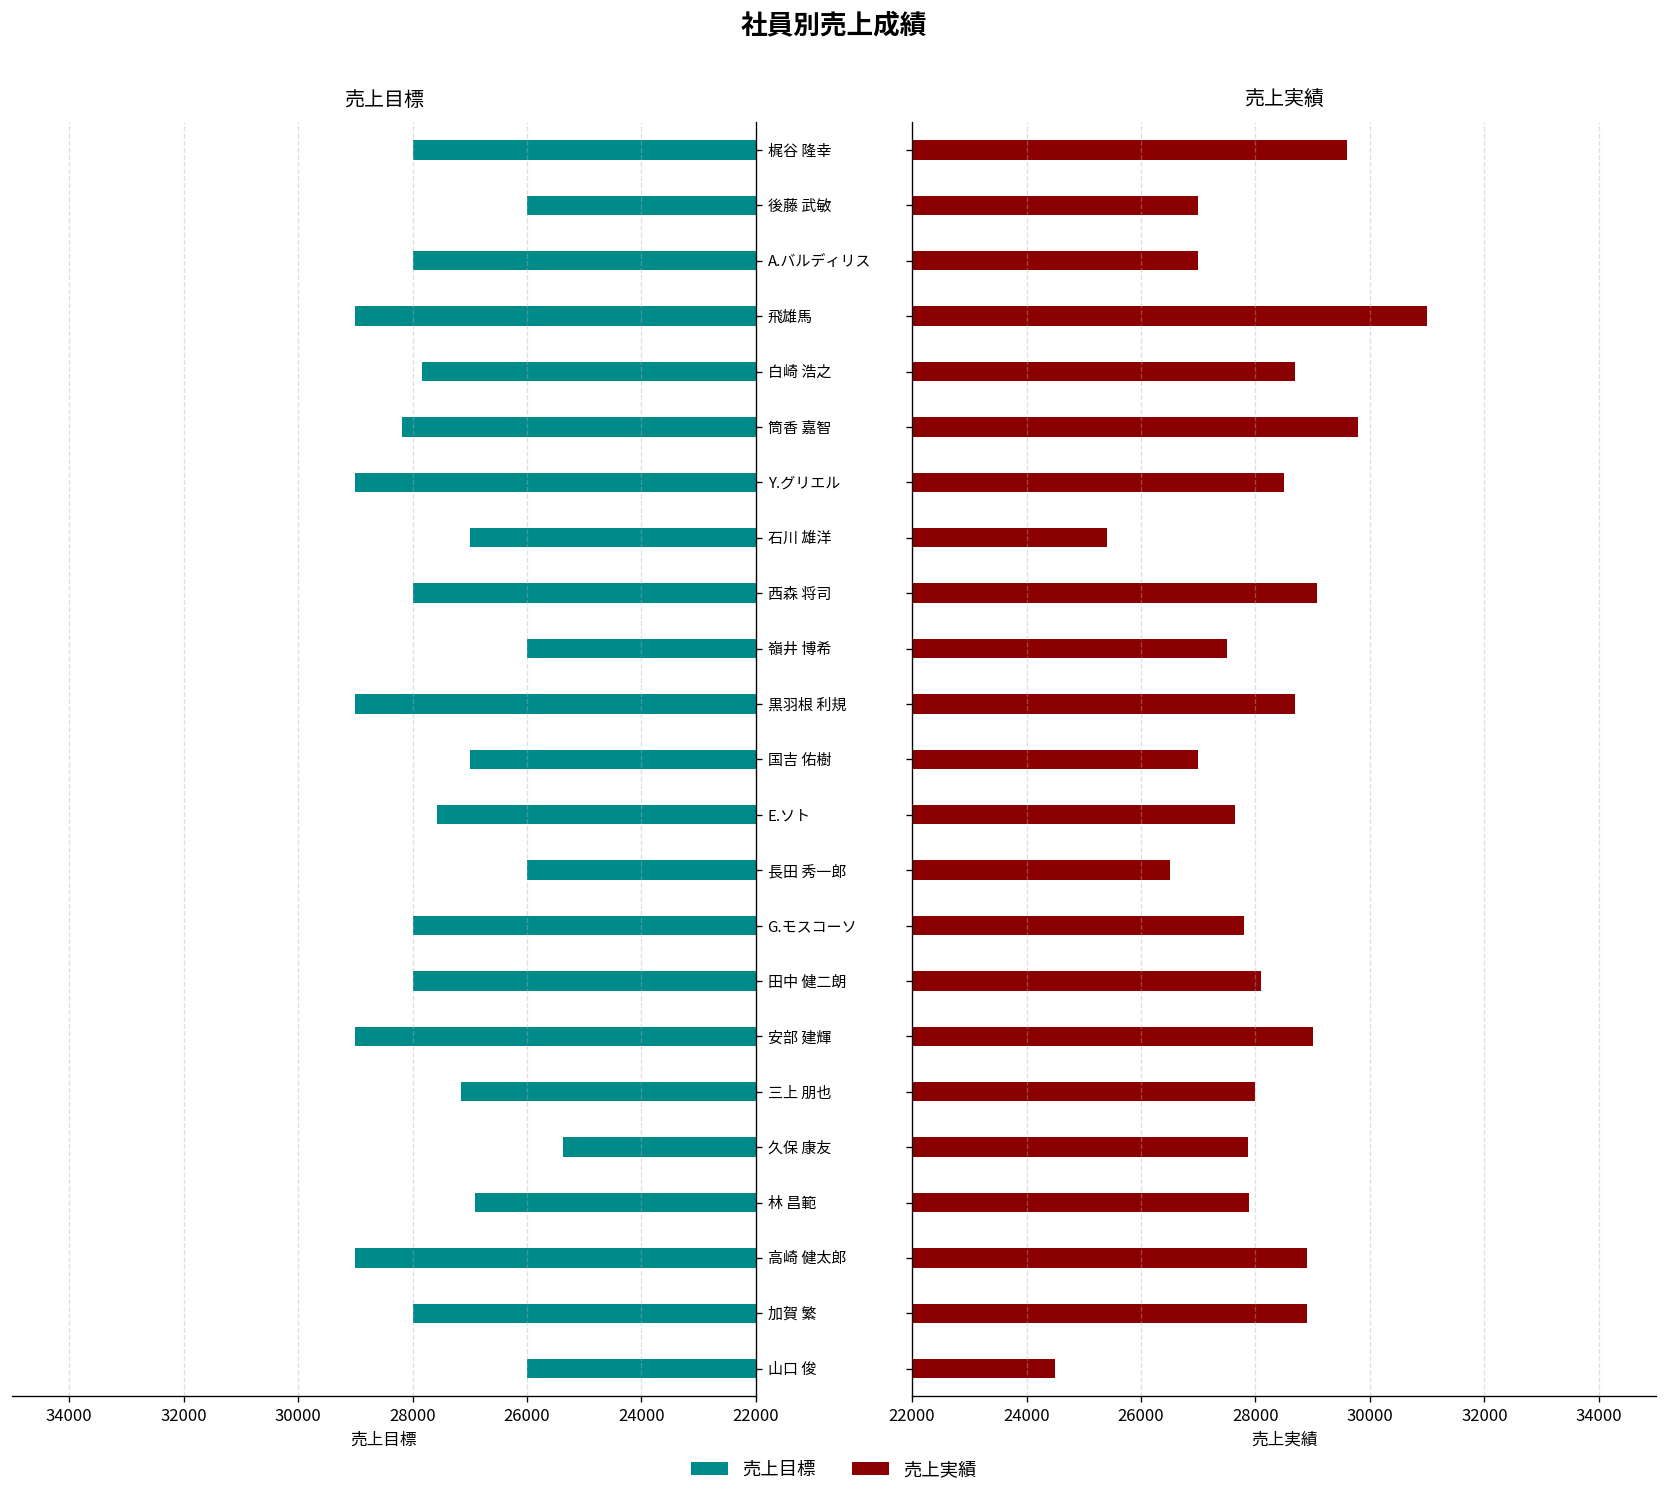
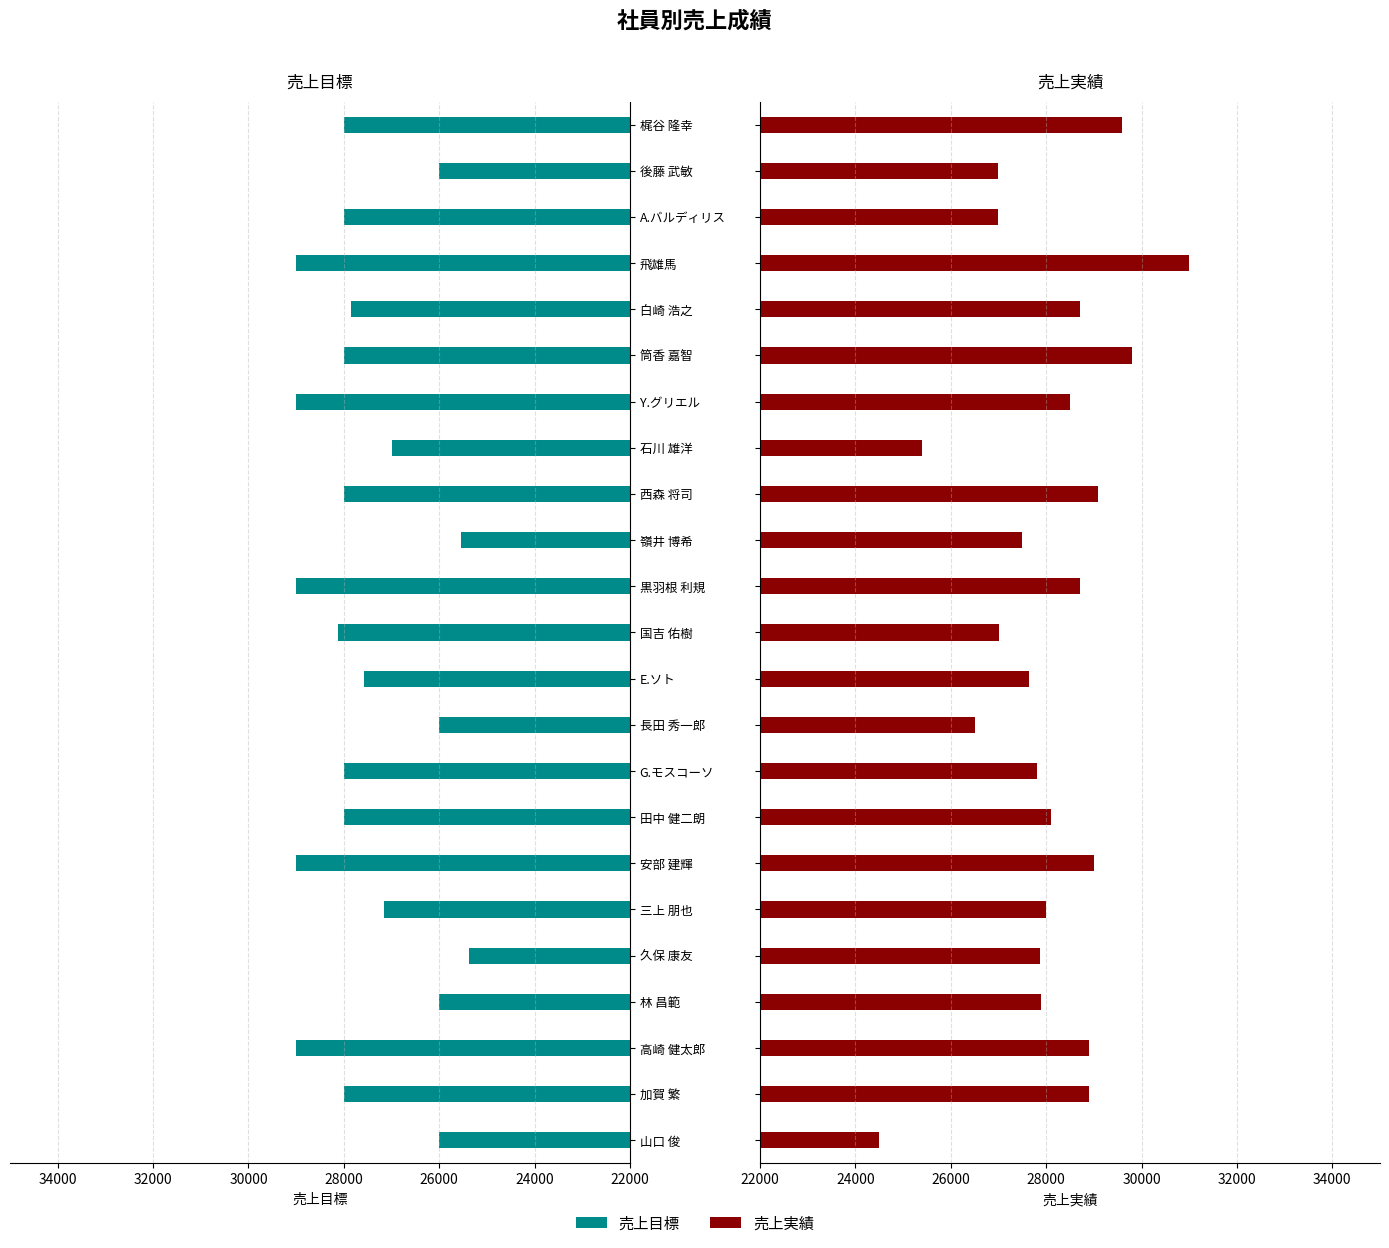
  {
    "売上目標": {
      "梶谷 隆幸": 28000,
      "後藤 武敏": 26000,
      "A.バルディリス": 28000,
      "飛雄馬": 29000,
      "白崎 浩之": 27800,
-     "筒香 嘉智": 28200,
+     "筒香 嘉智": 28000,
      "Y.グリエル": 29000,
      "石川 雄洋": 27000,
      "西森 将司": 28000,
-     "嶺井 博希": 26000,
+     "嶺井 博希": 25500,
      "黒羽根 利規": 29000,
-     "国吉 佑樹": 27000,
+     "国吉 佑樹": 28100,
      "E.ソト": 27600,
      "長田 秀一郎": 26000,
      "G.モスコーソ": 28000,
      "田中 健二朗": 28000,
      "安部 建輝": 29000,
      "三上 朋也": 27200,
      "久保 康友": 25400,
-     "林 昌範": 26900,
+     "林 昌範": 26000,
      "高崎 健太郎": 29000,
      "加賀 繁": 28000,
      "山口 俊": 26000
    }
  }
